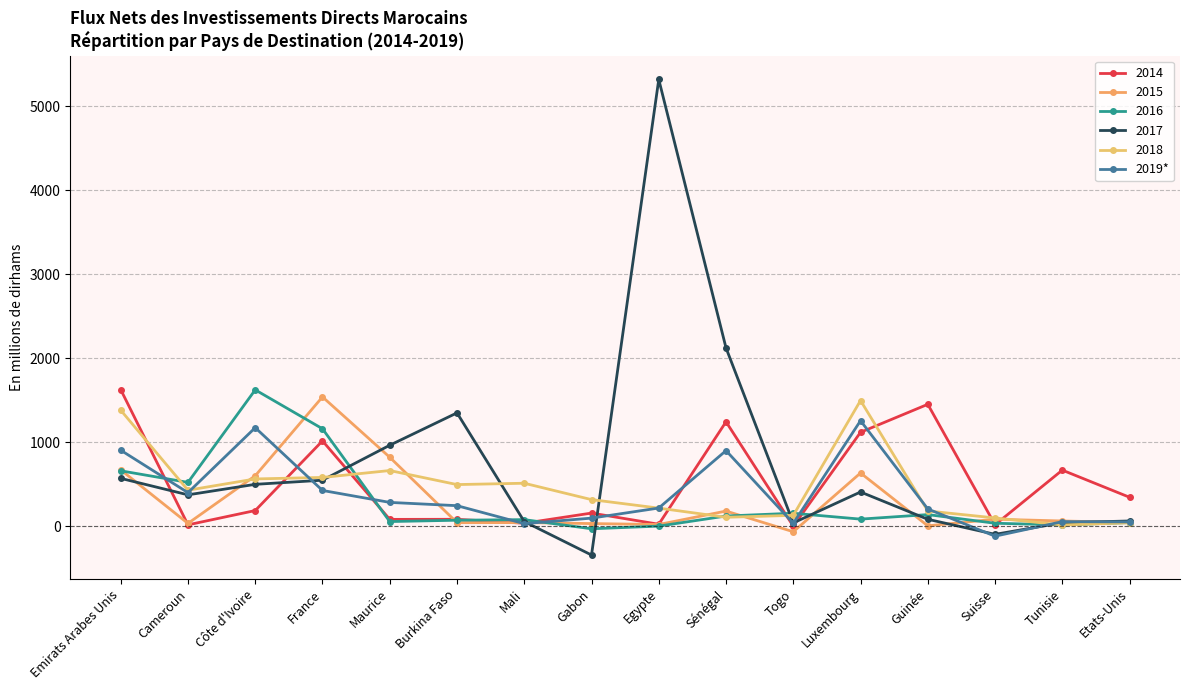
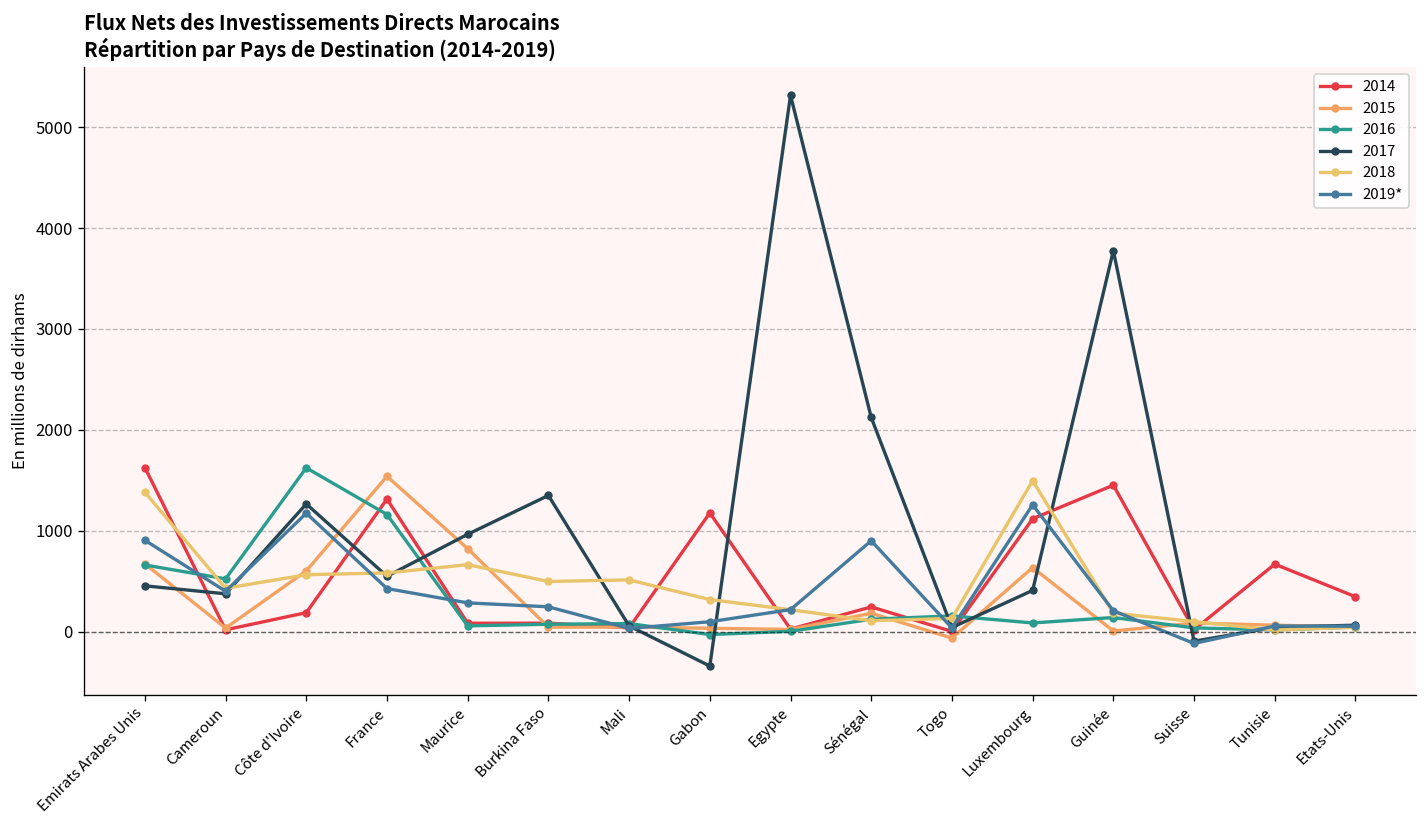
  {
    "2014": {
      "Emirats Arabes Unis": 1600,
      "Côte d'Ivoire": 200,
-     "France": 1000,
-     "Gabon": 200,
-     "Sénégal": 1200,
+     "France": 1300,
+     "Gabon": 1200,
+     "Sénégal": 200,
      "Togo": 0,
      "Luxembourg": 1100,
      "Guinée": 1500,
      "Tunisie": 700,
      "Etats-Unis": 300
    },
    "2017": {
-     "Emirats Arabes Unis": 600,
-     "Côte d'Ivoire": 500,
+     "Emirats Arabes Unis": 500,
+     "Côte d'Ivoire": 1300,
      "France": 500,
      "Maurice": 1000,
      "Burkina Faso": 1300,
      "Gabon": -300,
      "Egypte": 5300,
      "Sénégal": 2100,
      "Luxembourg": 400,
-     "Guinée": 100
+     "Guinée": 3800
    }
  }
